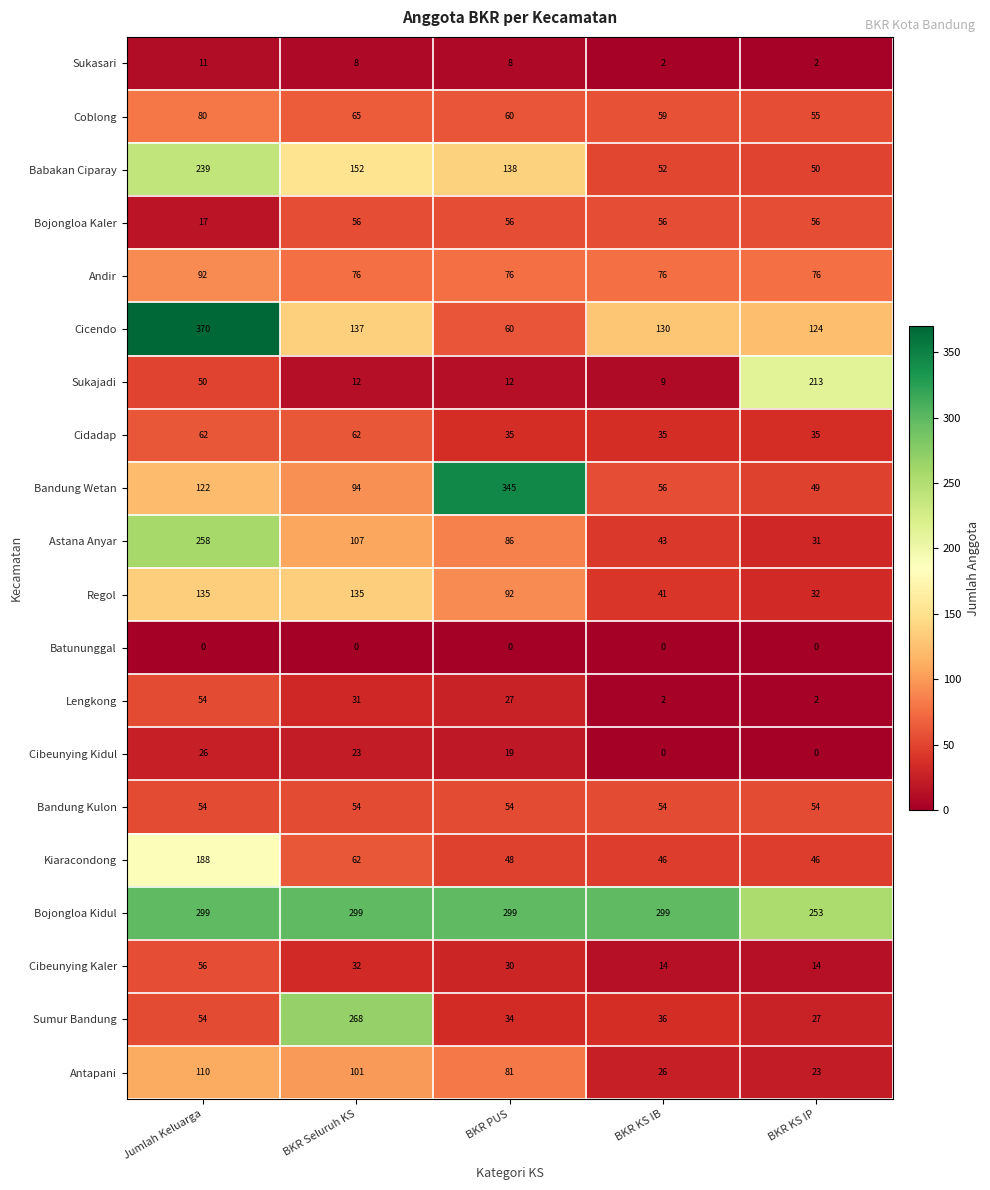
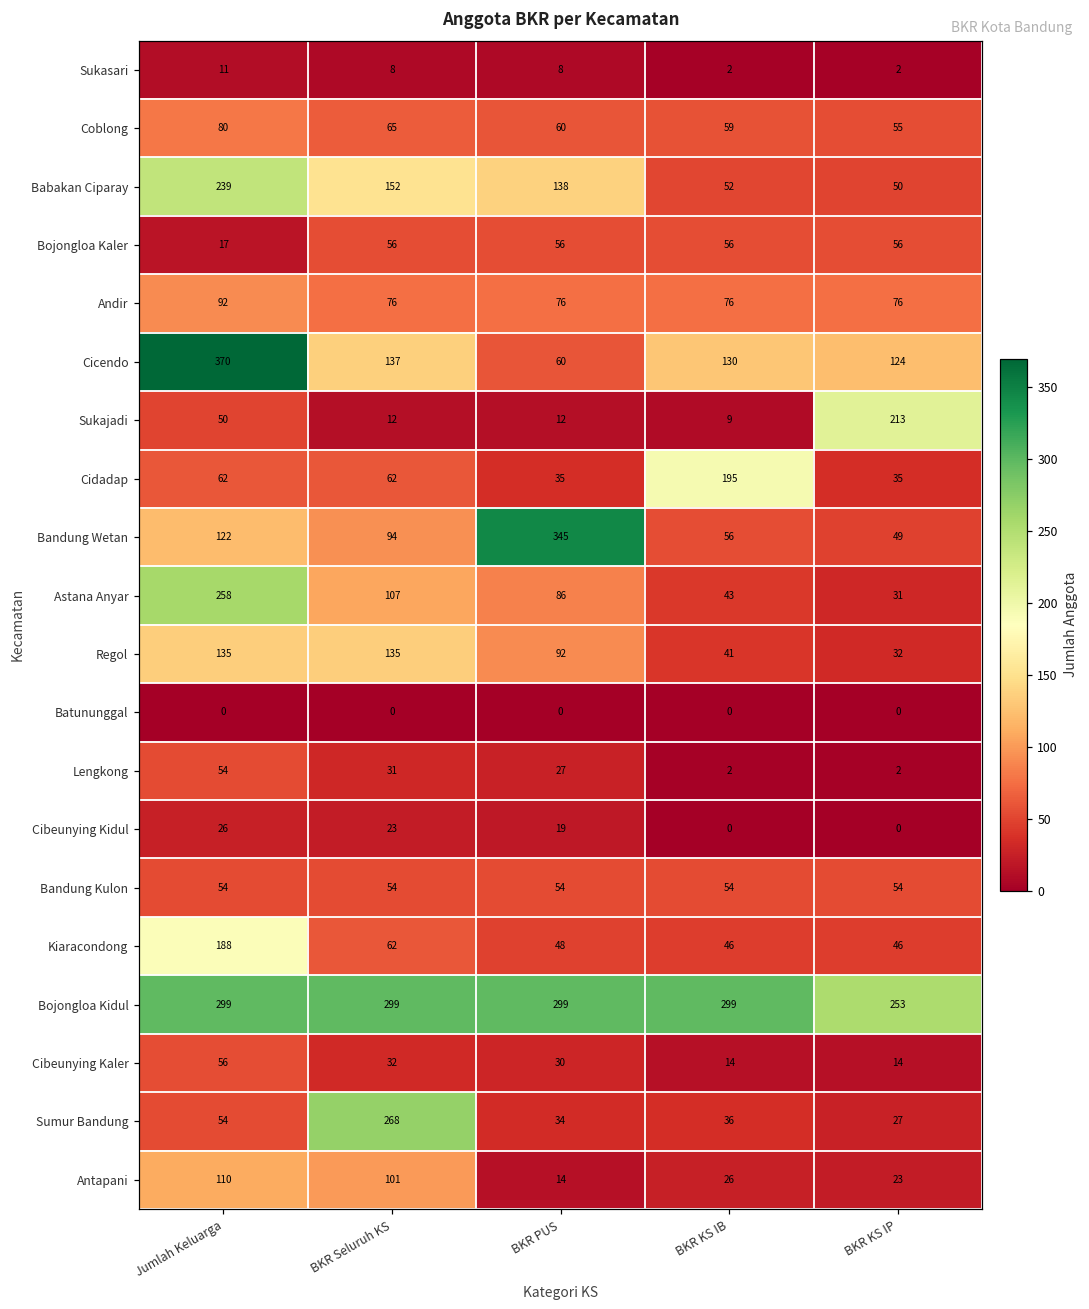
  {
    "Sukasari": {
      "Jumlah Keluarga": 11,
      "BKR Seluruh KS": 8,
      "BKR PUS": 8,
      "BKR KS IB": 2,
      "BKR KS IP": 2
    },
    "Coblong": {
      "Jumlah Keluarga": 80,
      "BKR Seluruh KS": 65,
      "BKR PUS": 60,
      "BKR KS IB": 59,
      "BKR KS IP": 55
    },
    "Babakan Ciparay": {
      "Jumlah Keluarga": 239,
      "BKR Seluruh KS": 152,
      "BKR PUS": 138,
      "BKR KS IB": 52,
      "BKR KS IP": 50
    },
    "Bojongloa Kaler": {
      "Jumlah Keluarga": 17,
      "BKR Seluruh KS": 56,
      "BKR PUS": 56,
      "BKR KS IB": 56,
      "BKR KS IP": 56
    },
    "Andir": {
      "Jumlah Keluarga": 92,
      "BKR Seluruh KS": 76,
      "BKR PUS": 76,
      "BKR KS IB": 76,
      "BKR KS IP": 76
    },
    "Cicendo": {
      "Jumlah Keluarga": 370,
      "BKR Seluruh KS": 137,
      "BKR PUS": 60,
      "BKR KS IB": 130,
      "BKR KS IP": 124
    },
    "Sukajadi": {
      "Jumlah Keluarga": 50,
      "BKR Seluruh KS": 12,
      "BKR PUS": 12,
      "BKR KS IB": 9,
      "BKR KS IP": 213
    },
    "Cidadap": {
      "Jumlah Keluarga": 62,
      "BKR Seluruh KS": 62,
      "BKR PUS": 35,
-     "BKR KS IB": 35,
+     "BKR KS IB": 195,
      "BKR KS IP": 35
    },
    "Bandung Wetan": {
      "Jumlah Keluarga": 122,
      "BKR Seluruh KS": 94,
      "BKR PUS": 345,
      "BKR KS IB": 56,
      "BKR KS IP": 49
    },
    "Astana Anyar": {
      "Jumlah Keluarga": 258,
      "BKR Seluruh KS": 107,
      "BKR PUS": 86,
      "BKR KS IB": 43,
      "BKR KS IP": 31
    },
    "Regol": {
      "Jumlah Keluarga": 135,
      "BKR Seluruh KS": 135,
      "BKR PUS": 92,
      "BKR KS IB": 41,
      "BKR KS IP": 32
    },
    "Batununggal": {
      "Jumlah Keluarga": 0,
      "BKR Seluruh KS": 0,
      "BKR PUS": 0,
      "BKR KS IB": 0,
      "BKR KS IP": 0
    },
    "Lengkong": {
      "Jumlah Keluarga": 54,
      "BKR Seluruh KS": 31,
      "BKR PUS": 27,
      "BKR KS IB": 2,
      "BKR KS IP": 2
    },
    "Cibeunying Kidul": {
      "Jumlah Keluarga": 26,
      "BKR Seluruh KS": 23,
      "BKR PUS": 19,
      "BKR KS IB": 0,
      "BKR KS IP": 0
    },
    "Bandung Kulon": {
      "Jumlah Keluarga": 54,
      "BKR Seluruh KS": 54,
      "BKR PUS": 54,
      "BKR KS IB": 54,
      "BKR KS IP": 54
    },
    "Kiaracondong": {
      "Jumlah Keluarga": 188,
      "BKR Seluruh KS": 62,
      "BKR PUS": 48,
      "BKR KS IB": 46,
      "BKR KS IP": 46
    },
    "Bojongloa Kidul": {
      "Jumlah Keluarga": 299,
      "BKR Seluruh KS": 299,
      "BKR PUS": 299,
      "BKR KS IB": 299,
      "BKR KS IP": 253
    },
    "Cibeunying Kaler": {
      "Jumlah Keluarga": 56,
      "BKR Seluruh KS": 32,
      "BKR PUS": 30,
      "BKR KS IB": 14,
      "BKR KS IP": 14
    },
    "Sumur Bandung": {
      "Jumlah Keluarga": 54,
      "BKR Seluruh KS": 268,
      "BKR PUS": 34,
      "BKR KS IB": 36,
      "BKR KS IP": 27
    },
    "Antapani": {
      "Jumlah Keluarga": 110,
      "BKR Seluruh KS": 101,
-     "BKR PUS": 81,
+     "BKR PUS": 14,
      "BKR KS IB": 26,
      "BKR KS IP": 23
    }
  }
